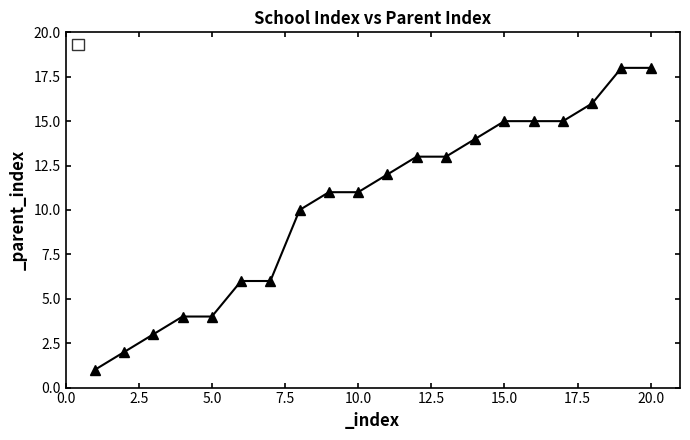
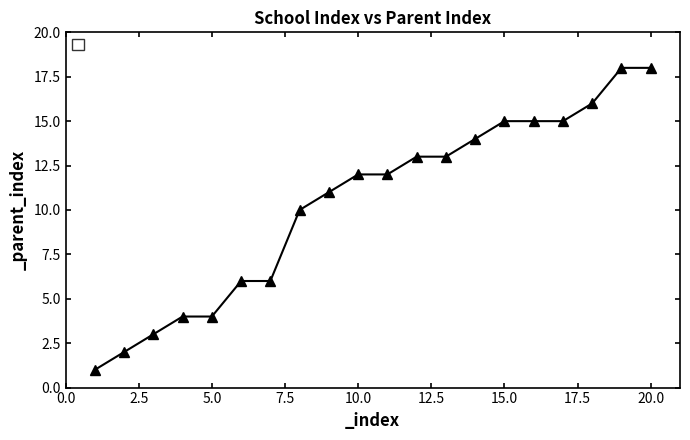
  {
    "5.0": 4,
-   "10.0": 11,
+   "10.0": 12,
    "15.0": 15,
    "20.0": 18
  }
